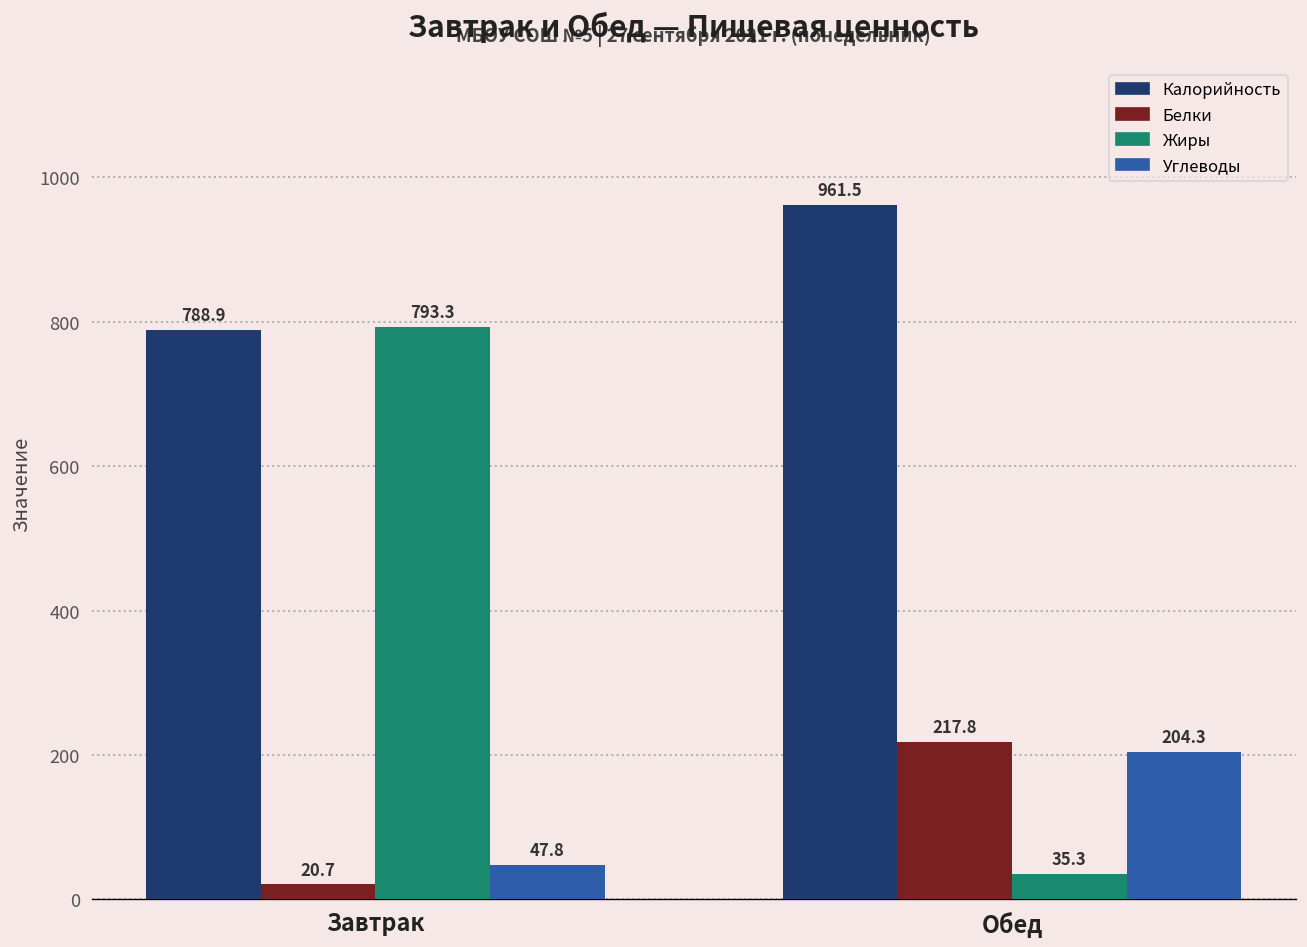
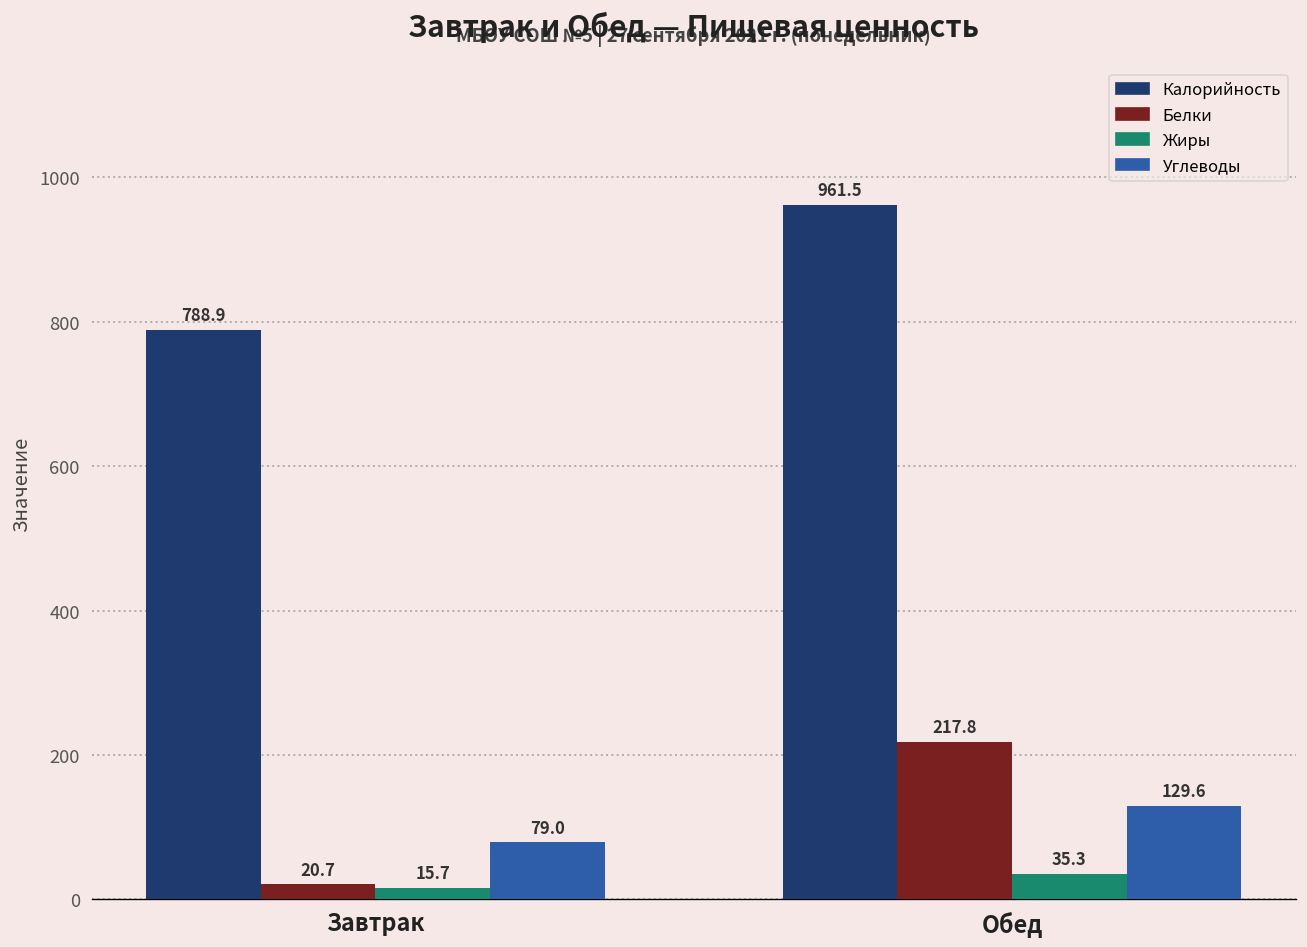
  {
    "Калорийность": {
      "Завтрак": 788.9,
      "Обед": 961.5
    },
    "Белки": {
      "Завтрак": 20.7,
      "Обед": 217.8
    },
    "Жиры": {
-     "Завтрак": 793.3,
+     "Завтрак": 15.7,
      "Обед": 35.3
    },
    "Углеводы": {
-     "Завтрак": 47.8,
-     "Обед": 204.3
+     "Завтрак": 79.0,
+     "Обед": 129.6
    }
  }
